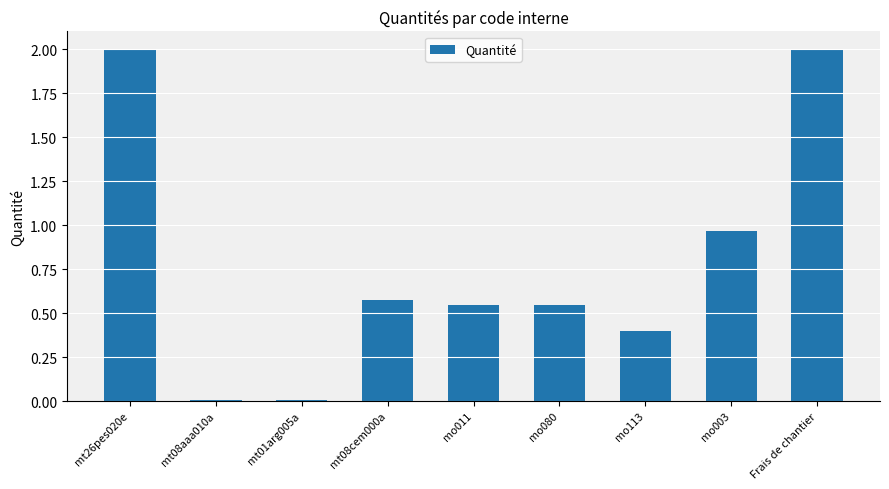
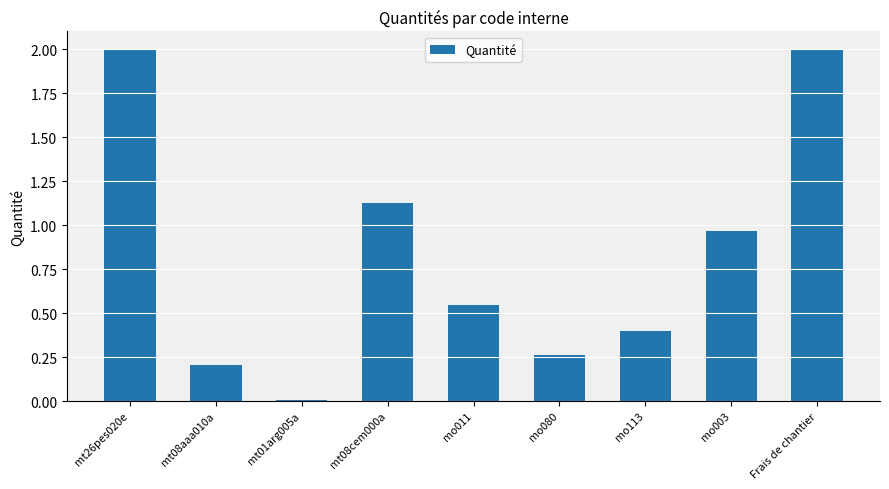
  {
    "mt26pes020e": 2.00,
-   "mt08aaa010a": 0.01,
-   "mt08cem000a": 0.57,
+   "mt08aaa010a": 0.21,
+   "mt08cem000a": 1.13,
    "mo011": 0.55,
-   "mo080": 0.55,
+   "mo080": 0.26,
    "mo113": 0.40,
    "mo003": 0.97,
    "Frais de chantier": 2.00
  }
